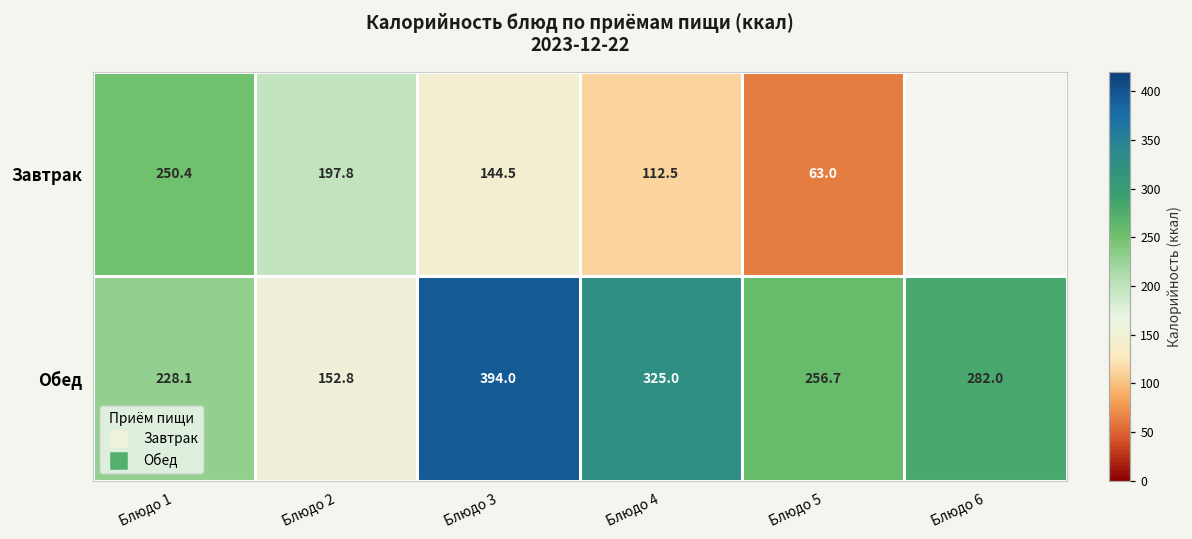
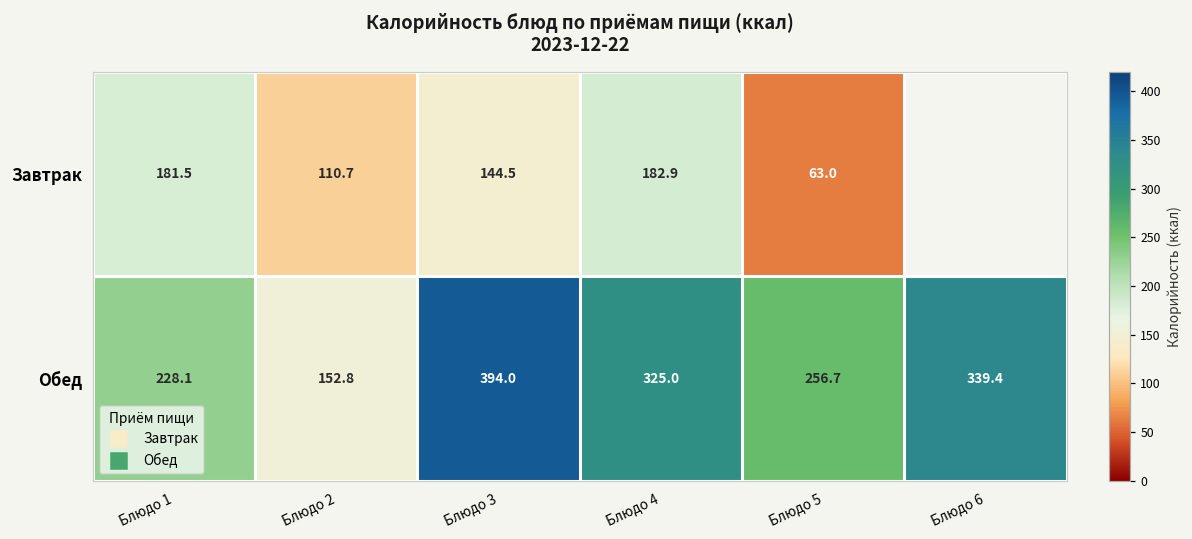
  {
    "Завтрак": {
-     "Блюдо 1": 250.4,
-     "Блюдо 2": 197.8,
+     "Блюдо 1": 181.5,
+     "Блюдо 2": 110.7,
      "Блюдо 3": 144.5,
-     "Блюдо 4": 112.5,
+     "Блюдо 4": 182.9,
      "Блюдо 5": 63.0
    },
    "Обед": {
      "Блюдо 1": 228.1,
      "Блюдо 2": 152.8,
      "Блюдо 3": 394.0,
      "Блюдо 4": 325.0,
      "Блюдо 5": 256.7,
-     "Блюдо 6": 282.0
+     "Блюдо 6": 339.4
    }
  }
